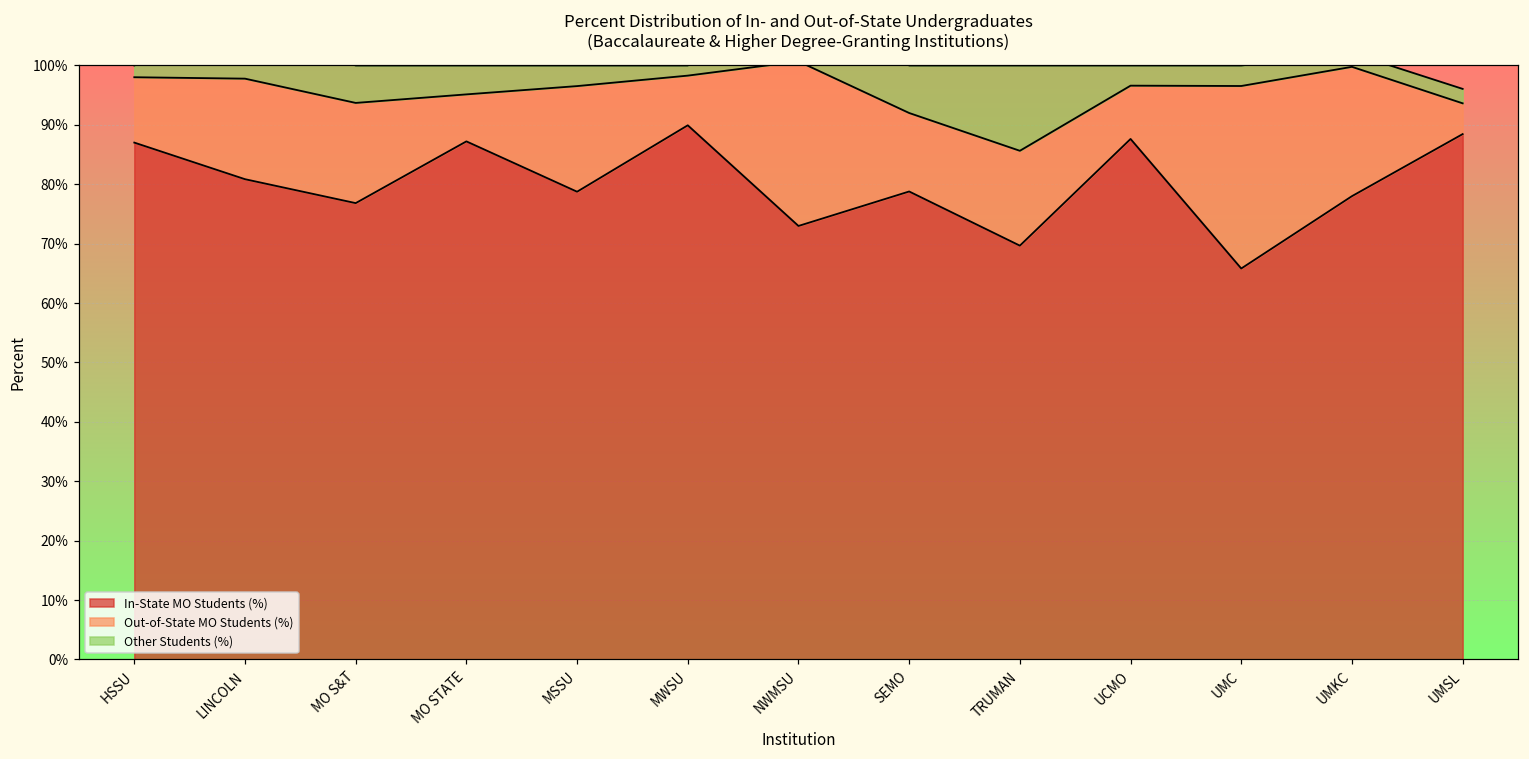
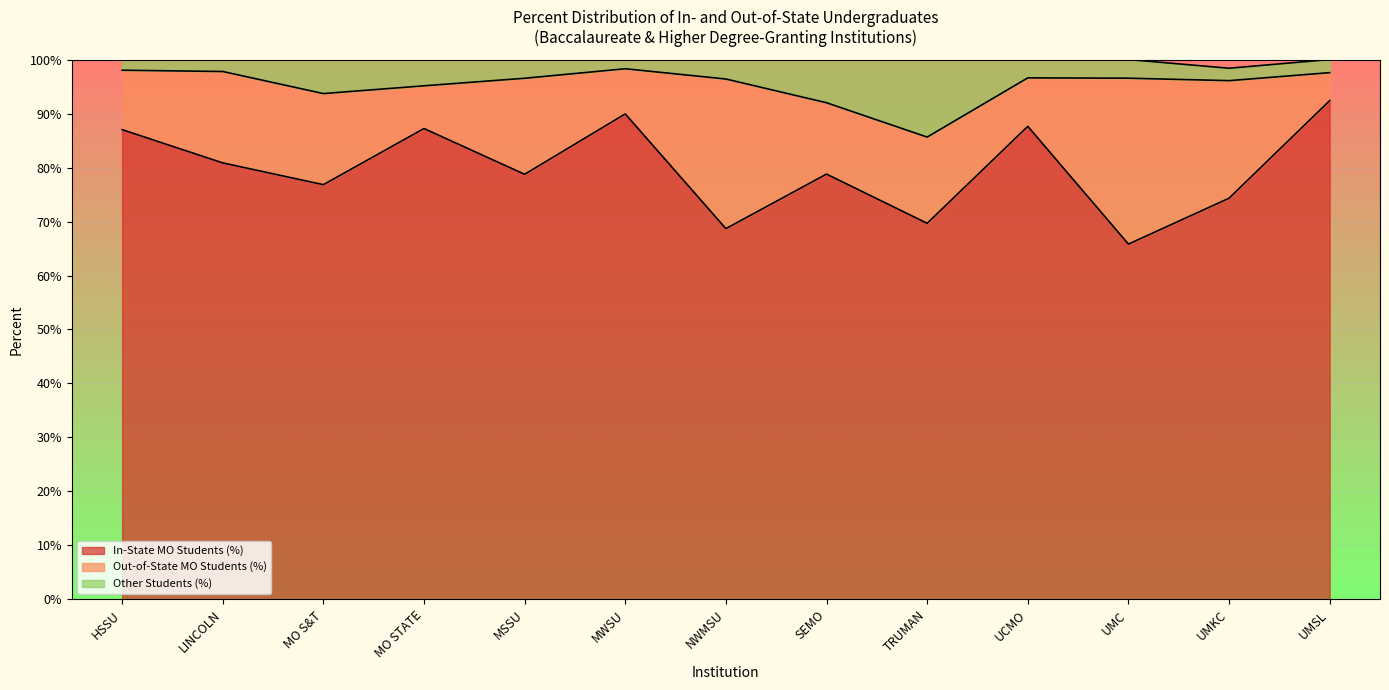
  {
    "In-State MO Students (%)": {
      "HSSU": "87%",
      "LINCOLN": "81%",
      "MO S&T": "77%",
      "MO STATE": "87%",
      "MSSU": "79%",
      "MWSU": "90%",
-     "NWMSU": "73%",
+     "NWMSU": "69%",
      "SEMO": "79%",
      "TRUMAN": "70%",
      "UCMO": "88%",
      "UMC": "66%",
-     "UMKC": "78%",
-     "UMSL": "88%"
+     "UMKC": "74%",
+     "UMSL": "92%"
    },
    "Out-of-State MO Students (%)": {
      "HSSU": "11%",
      "LINCOLN": "17%",
      "MO S&T": "17%",
      "MO STATE": "8%",
      "MSSU": "18%",
      "MWSU": "8%",
      "SEMO": "13%",
      "TRUMAN": "16%",
      "UCMO": "9%",
      "UMC": "31%",
      "UMKC": "22%",
      "UMSL": "5%"
    },
    "Other Students (%)": {
      "HSSU": "2%",
      "MO S&T": "6%",
      "MO STATE": "5%",
      "MSSU": "3%",
      "MWSU": "2%",
      "SEMO": "8%",
      "TRUMAN": "14%",
      "UCMO": "3%",
      "UMC": "3%",
      "UMSL": "2%"
    }
  }
